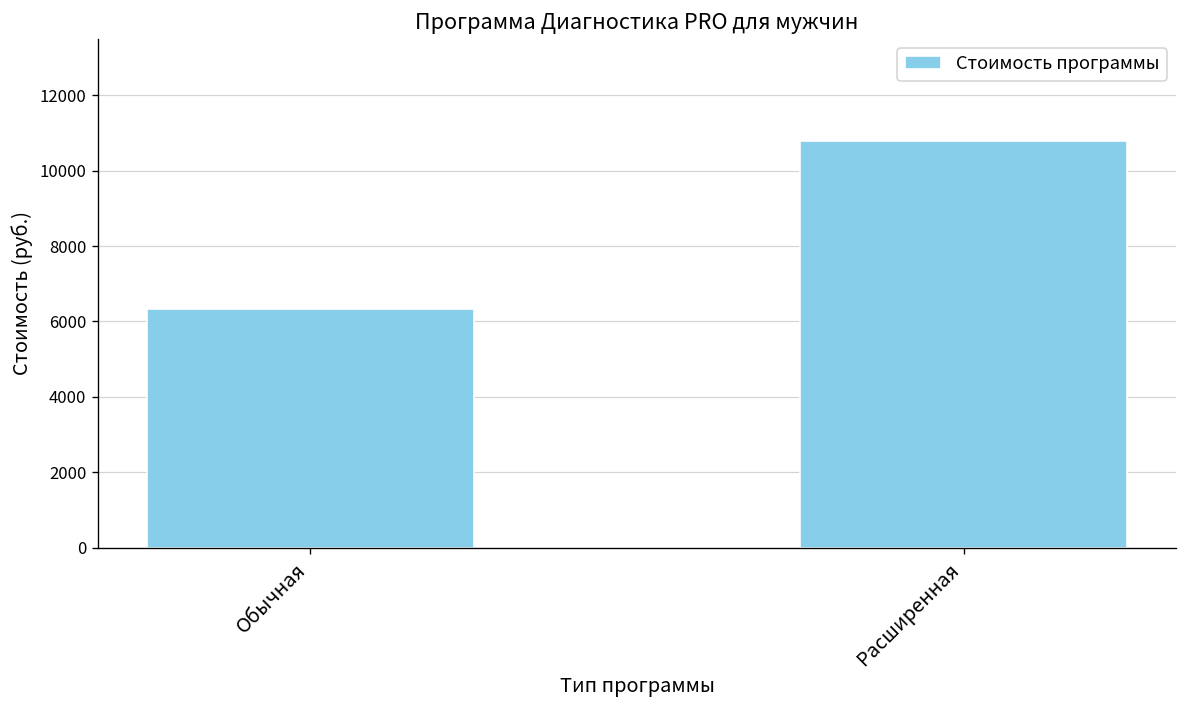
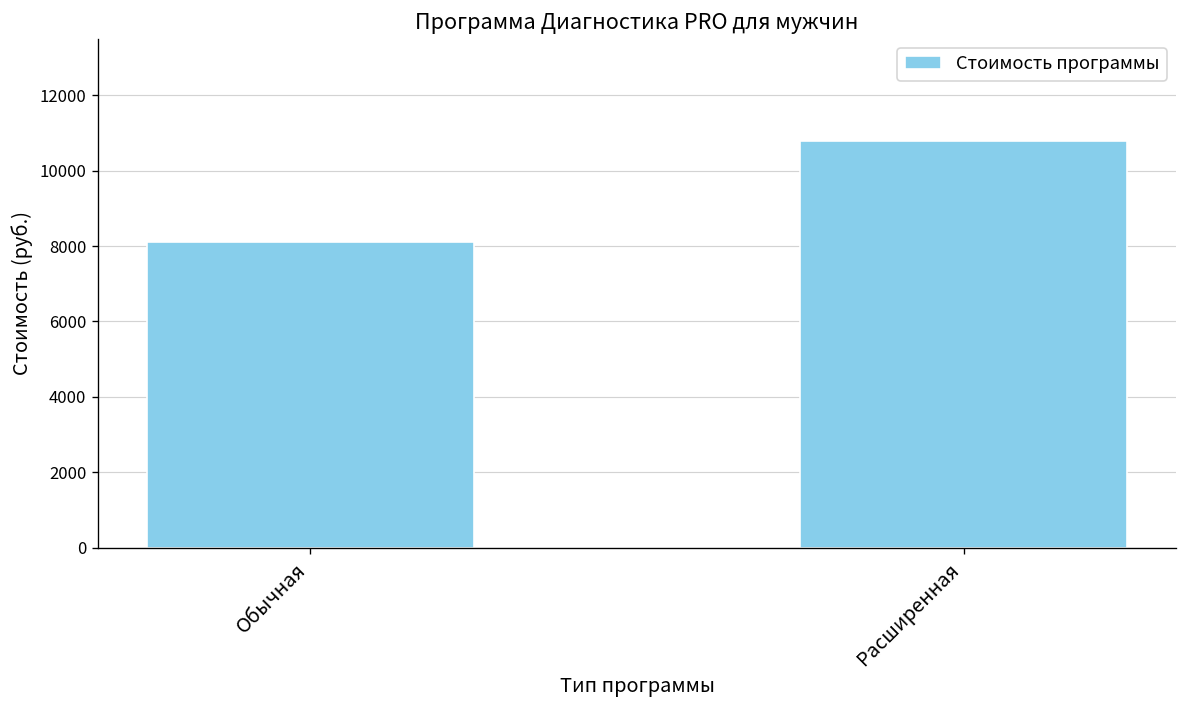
  {
-   "Обычная": 6300,
+   "Обычная": 8100,
    "Расширенная": 10800
  }
